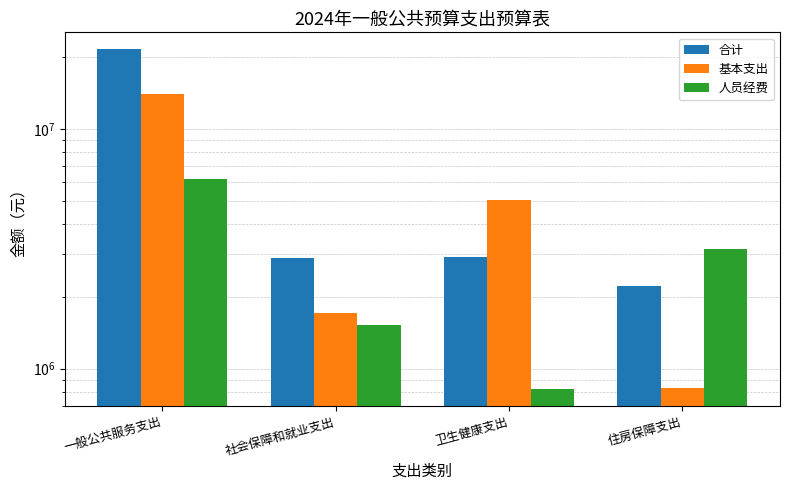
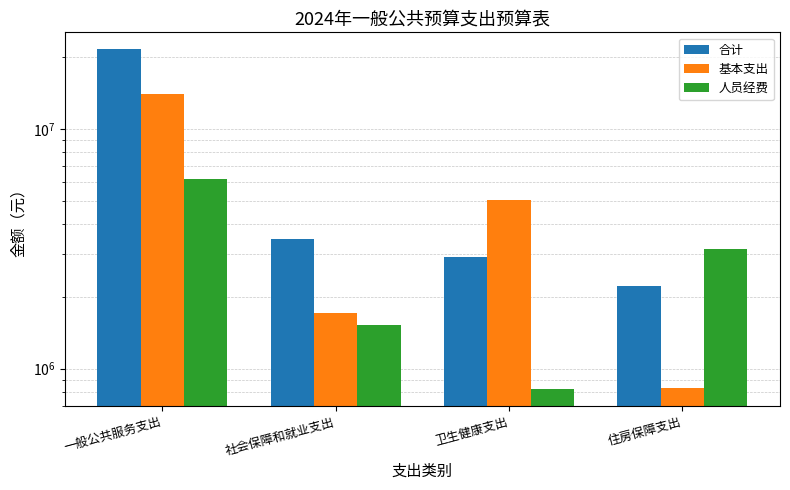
  {
    "合计": {
      "一般公共服务支出": 22000000,
-     "社会保障和就业支出": 2900000,
+     "社会保障和就业支出": 3500000,
      "卫生健康支出": 2900000,
      "住房保障支出": 2200000
    },
    "基本支出": {
      "一般公共服务支出": 14000000,
      "社会保障和就业支出": 1700000,
      "卫生健康支出": 5100000,
      "住房保障支出": 830000
    },
    "人员经费": {
      "一般公共服务支出": 6200000,
      "社会保障和就业支出": 1500000,
      "卫生健康支出": 820000,
      "住房保障支出": 3100000
    }
  }
